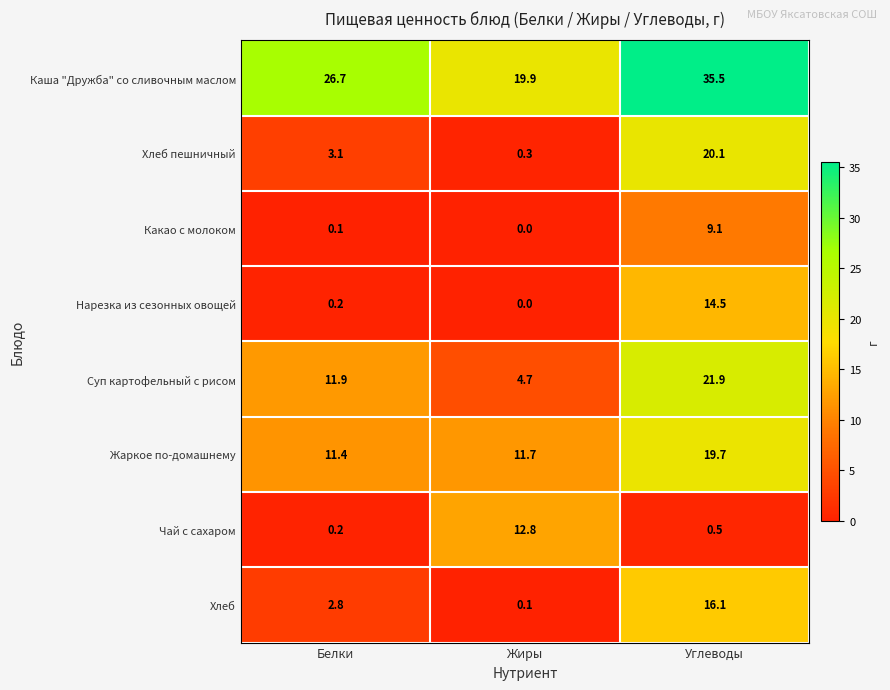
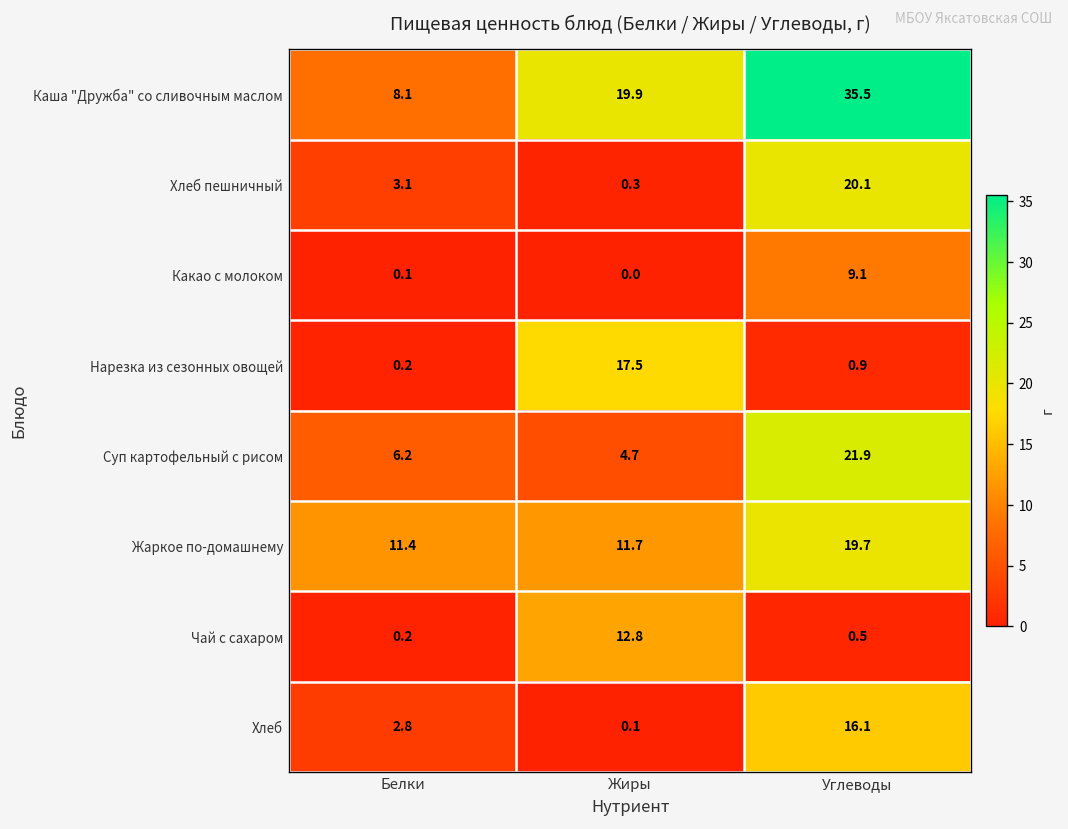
  {
    "Каша \"Дружба\" со сливочным маслом": {
-     "Белки": 26.7,
+     "Белки": 8.1,
      "Жиры": 19.9,
      "Углеводы": 35.5
    },
    "Хлеб пешничный": {
      "Белки": 3.1,
      "Жиры": 0.3,
      "Углеводы": 20.1
    },
    "Какао с молоком": {
      "Белки": 0.1,
      "Жиры": 0.0,
      "Углеводы": 9.1
    },
    "Нарезка из сезонных овощей": {
      "Белки": 0.2,
-     "Жиры": 0.0,
-     "Углеводы": 14.5
+     "Жиры": 17.5,
+     "Углеводы": 0.9
    },
    "Суп картофельный с рисом": {
-     "Белки": 11.9,
+     "Белки": 6.2,
      "Жиры": 4.7,
      "Углеводы": 21.9
    },
    "Жаркое по-домашнему": {
      "Белки": 11.4,
      "Жиры": 11.7,
      "Углеводы": 19.7
    },
    "Чай с сахаром": {
      "Белки": 0.2,
      "Жиры": 12.8,
      "Углеводы": 0.5
    },
    "Хлеб": {
      "Белки": 2.8,
      "Жиры": 0.1,
      "Углеводы": 16.1
    }
  }
